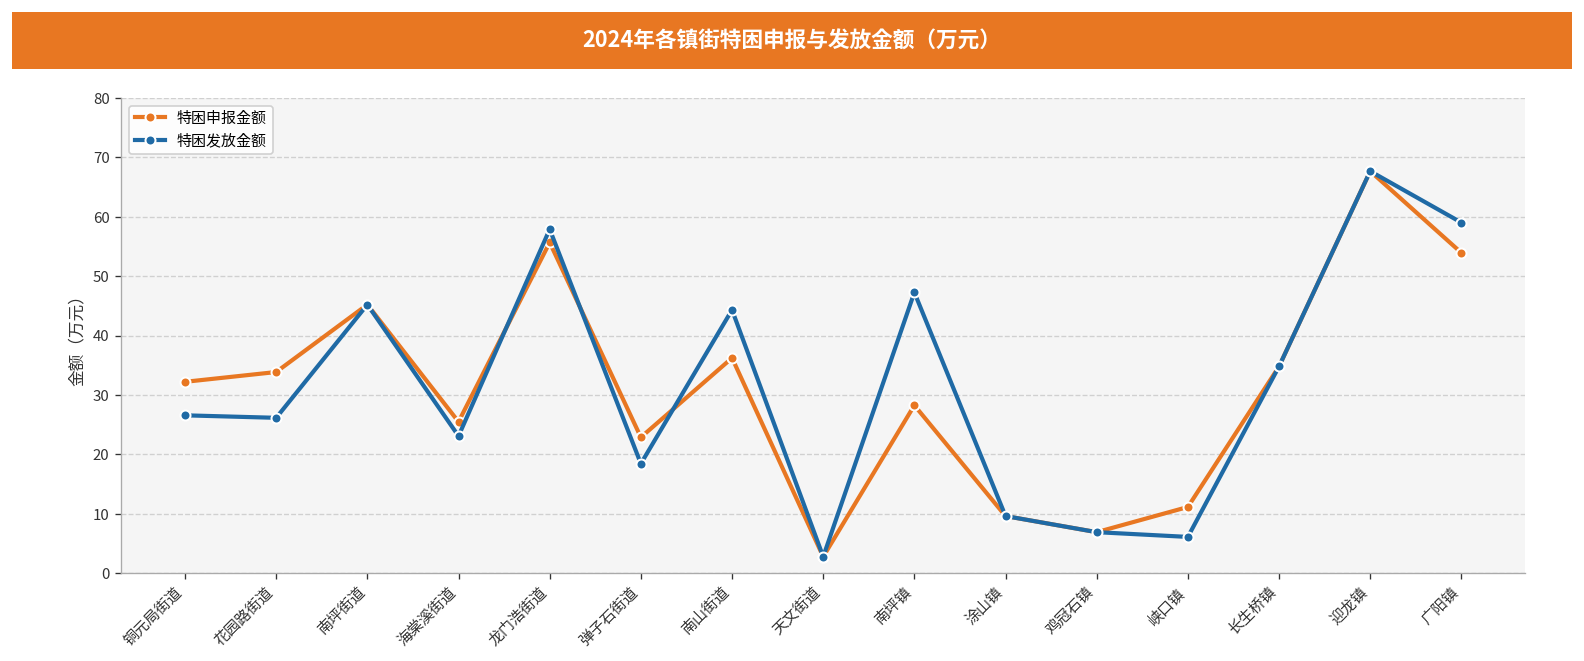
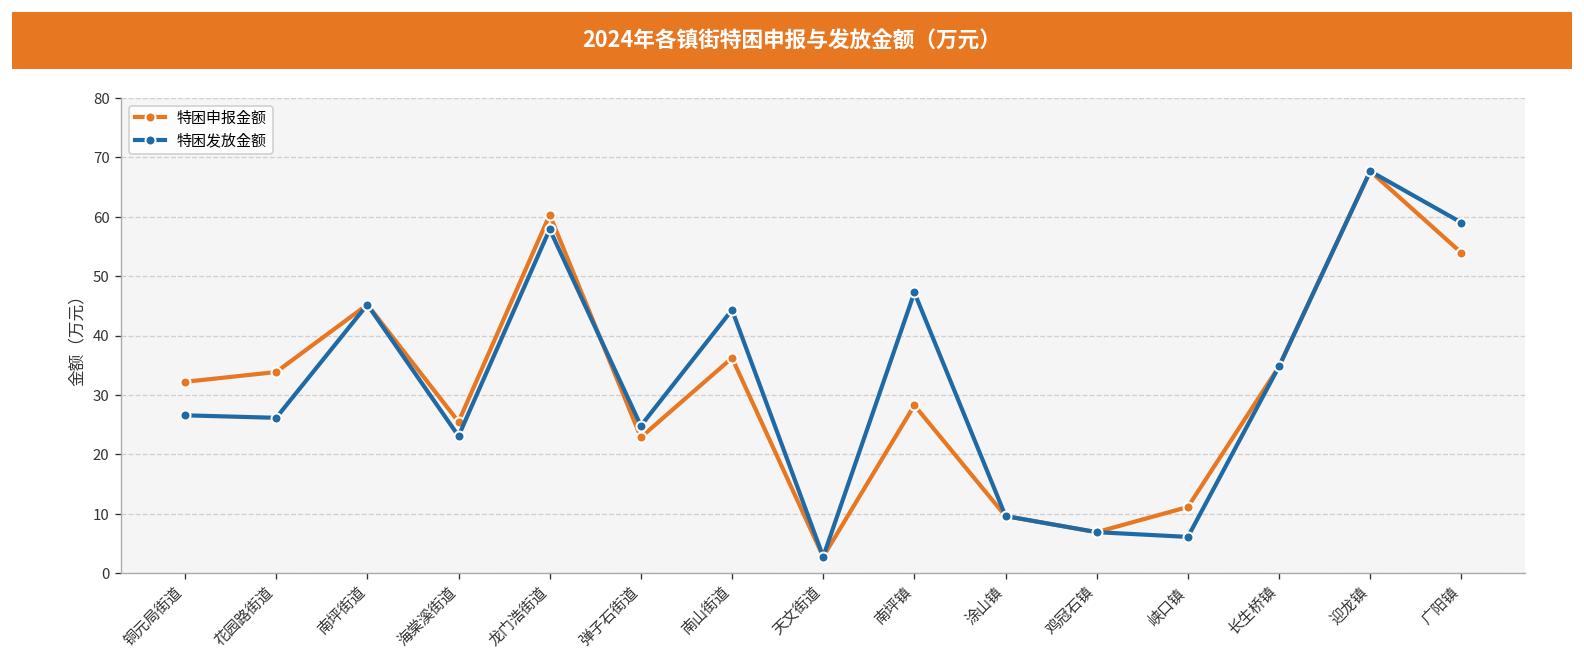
  {
    "特困申报金额": {
      "铜元局街道": 32,
      "花园路街道": 34,
      "海棠溪街道": 26,
-     "龙门浩街道": 56,
+     "龙门浩街道": 60,
      "弹子石街道": 23,
      "南山街道": 36,
      "南坪镇": 28,
      "峡口镇": 11,
      "广阳镇": 54
    },
    "特困发放金额": {
      "铜元局街道": 27,
      "花园路街道": 26,
      "海棠溪街道": 23,
      "龙门浩街道": 58,
-     "弹子石街道": 18,
+     "弹子石街道": 25,
      "南山街道": 44,
      "南坪镇": 47,
      "峡口镇": 6,
      "广阳镇": 59
    }
  }
